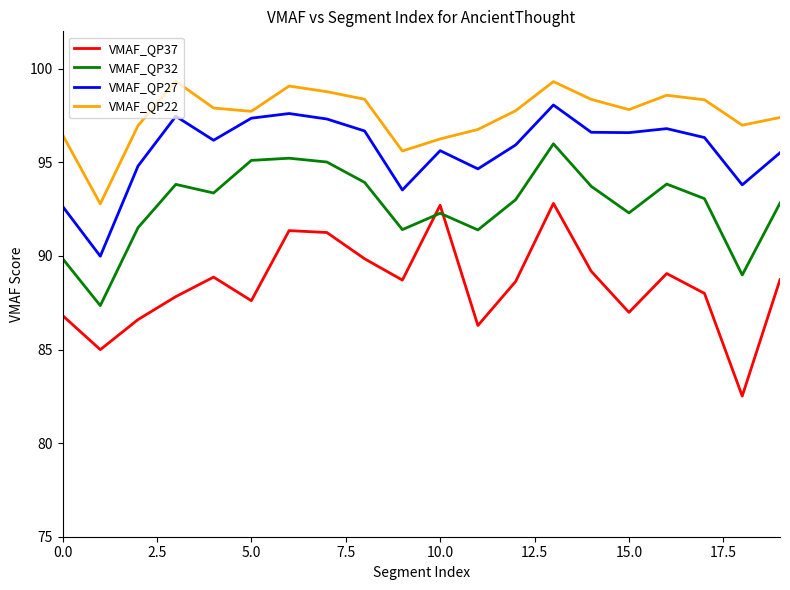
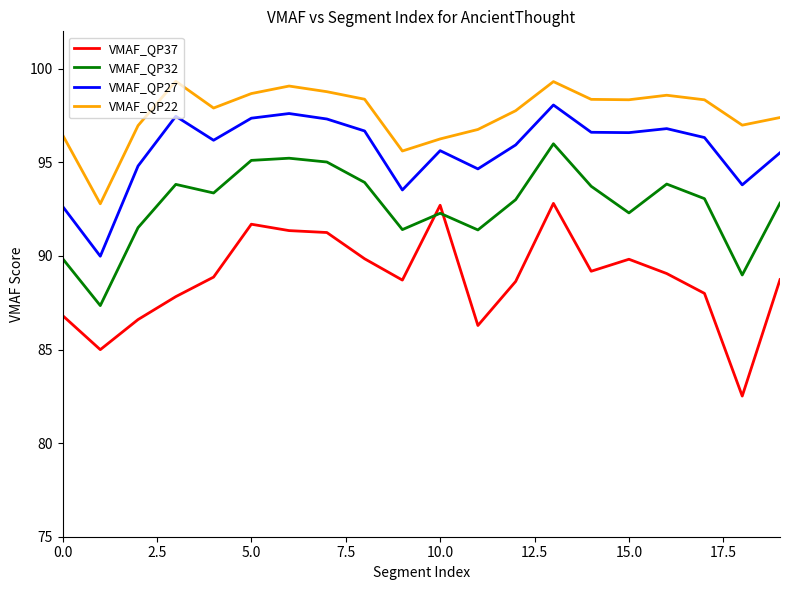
  {
    "VMAF_QP37": {
      "0.0": 86.8,
-     "5.0": 87.6,
+     "5.0": 91.7,
      "10.0": 92.7,
-     "15.0": 87.0
+     "15.0": 89.8
    },
    "VMAF_QP32": {
      "0.0": 89.9,
      "5.0": 95.1,
      "10.0": 92.3,
      "15.0": 92.3
    },
    "VMAF_QP27": {
      "0.0": 92.7,
      "5.0": 97.4,
      "10.0": 95.6,
      "15.0": 96.6
    },
    "VMAF_QP22": {
      "0.0": 96.5,
-     "5.0": 97.7,
+     "5.0": 98.7,
      "10.0": 96.3,
-     "15.0": 97.8
+     "15.0": 98.3
    }
  }
